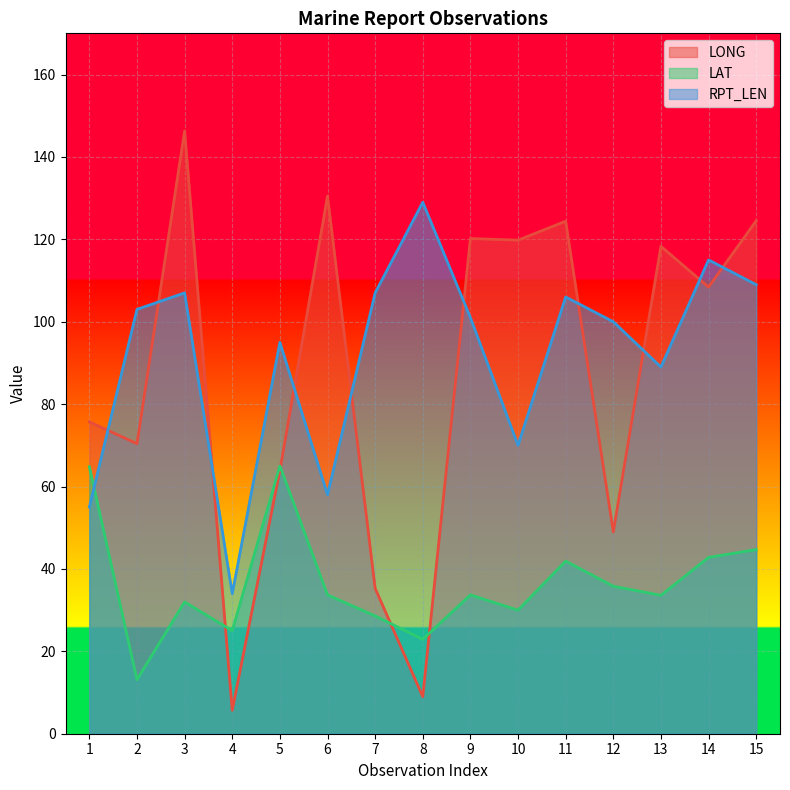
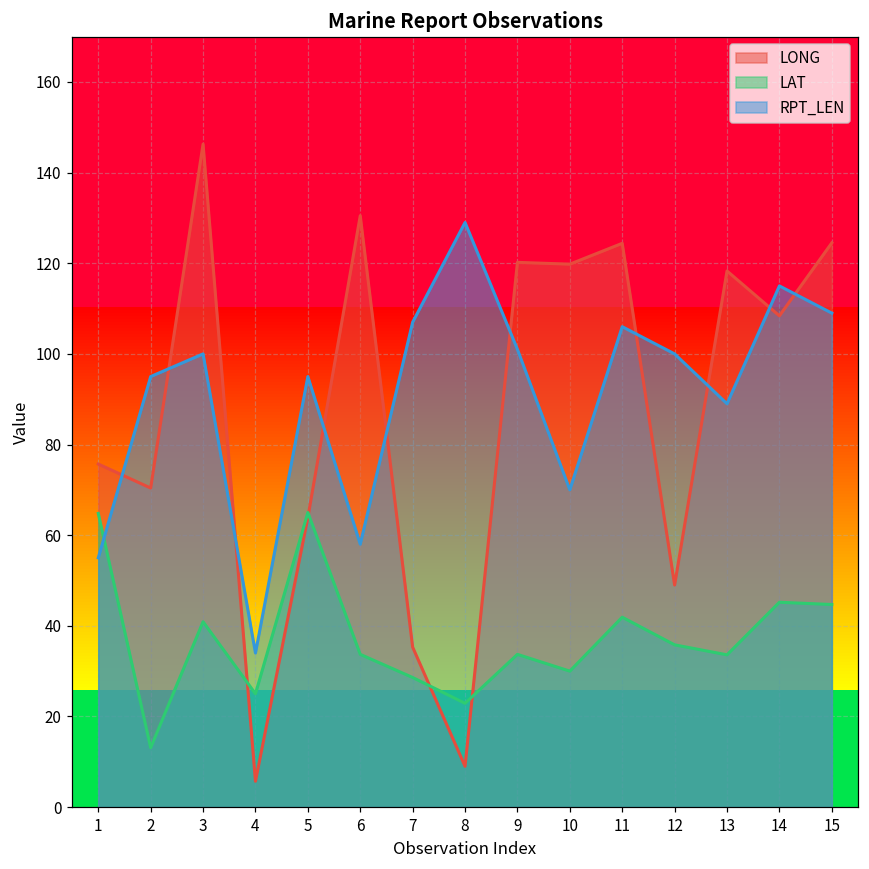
  {
    "LONG": {
      "1": 76,
      "2": 70,
      "3": 146,
      "4": 6,
      "5": 64,
      "6": 131,
      "7": 35,
      "8": 9,
      "9": 120,
      "10": 120,
      "11": 124,
      "12": 49,
      "13": 118,
      "14": 108,
      "15": 125
    },
    "LAT": {
      "1": 65,
      "2": 13,
-     "3": 32,
+     "3": 41,
      "4": 25,
      "5": 65,
      "6": 34,
      "7": 29,
      "8": 23,
      "9": 34,
      "10": 30,
      "11": 42,
      "12": 36,
      "13": 34,
-     "14": 43,
+     "14": 45,
      "15": 45
    },
    "RPT_LEN": {
      "1": 55,
-     "2": 103,
-     "3": 107,
+     "2": 95,
+     "3": 100,
      "4": 34,
      "5": 95,
      "6": 58,
      "7": 107,
      "8": 129,
      "9": 101,
      "10": 70,
      "11": 106,
      "12": 100,
      "13": 89,
      "14": 115,
      "15": 109
    }
  }
